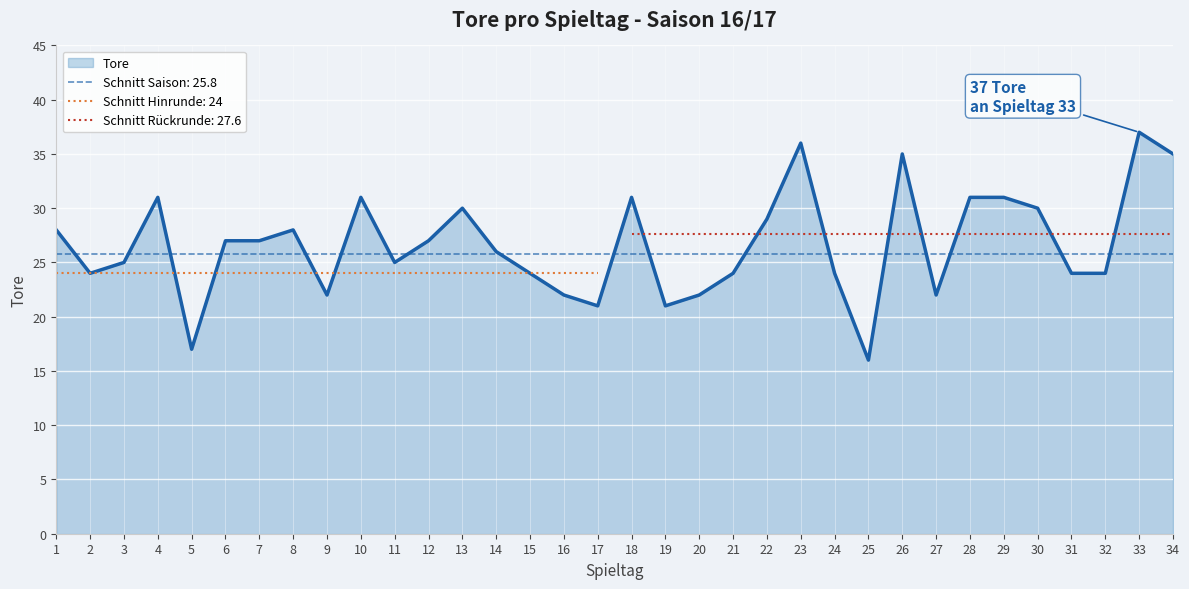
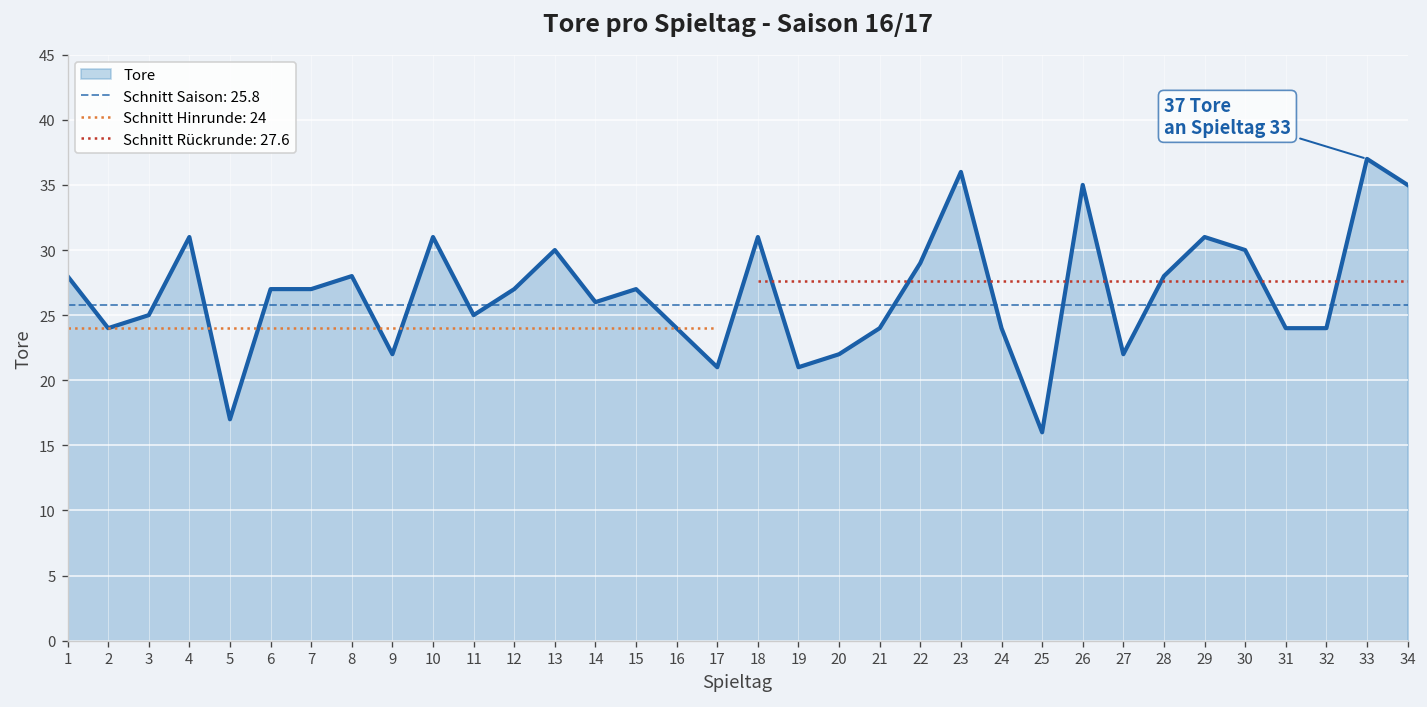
  {
    "Tore": {
      "1": 28,
      "2": 24,
      "3": 25,
      "4": 31,
      "5": 17,
      "6": 27,
      "7": 27,
      "8": 28,
      "9": 22,
      "10": 31,
      "11": 25,
      "12": 27,
      "13": 30,
      "14": 26,
-     "15": 24,
-     "16": 22,
+     "15": 27,
+     "16": 24,
      "17": 21,
      "18": 31,
      "19": 21,
      "20": 22,
      "21": 24,
      "22": 29,
      "23": 36,
      "24": 24,
      "25": 16,
      "26": 35,
      "27": 22,
-     "28": 31,
+     "28": 28,
      "29": 31,
      "30": 30,
      "31": 24,
      "32": 24,
      "34": 35
    },
    "Schnitt Hinrunde: 24": {
      "1": 24,
      "17": 24
    },
    "Schnitt Rückrunde: 27.6": {
      "18": 27.6,
      "34": 27.6
    }
  }
